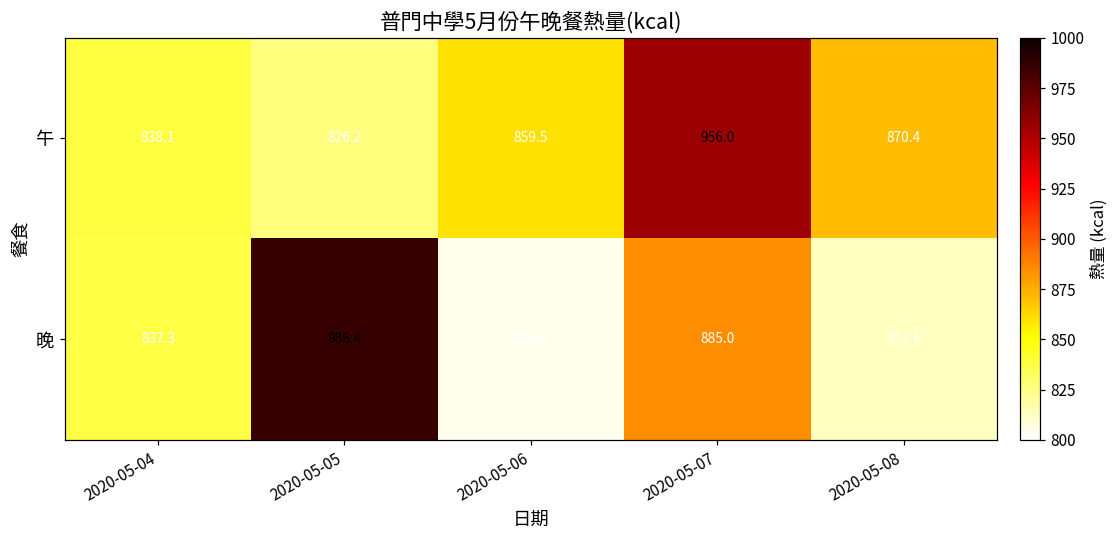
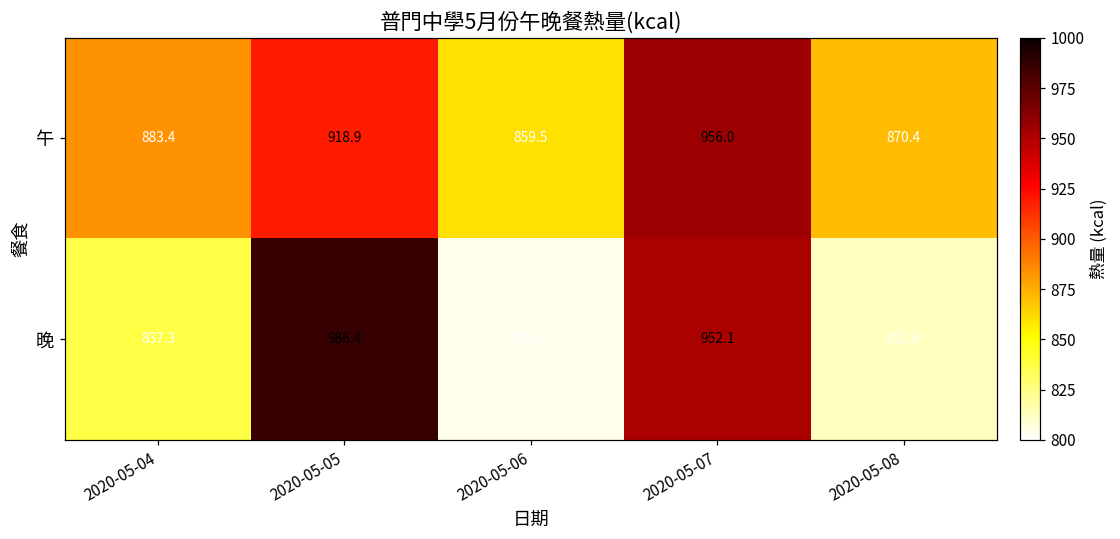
  {
    "午": {
-     "2020-05-04": 838.1,
-     "2020-05-05": 826.2,
+     "2020-05-04": 883.4,
+     "2020-05-05": 918.9,
      "2020-05-06": 859.5,
      "2020-05-07": 956.0,
      "2020-05-08": 870.4
    },
    "晚": {
      "2020-05-04": 837.3,
      "2020-05-05": 986.4,
-     "2020-05-07": 885.0,
+     "2020-05-07": 952.1,
      "2020-05-08": 812.6
    }
  }
